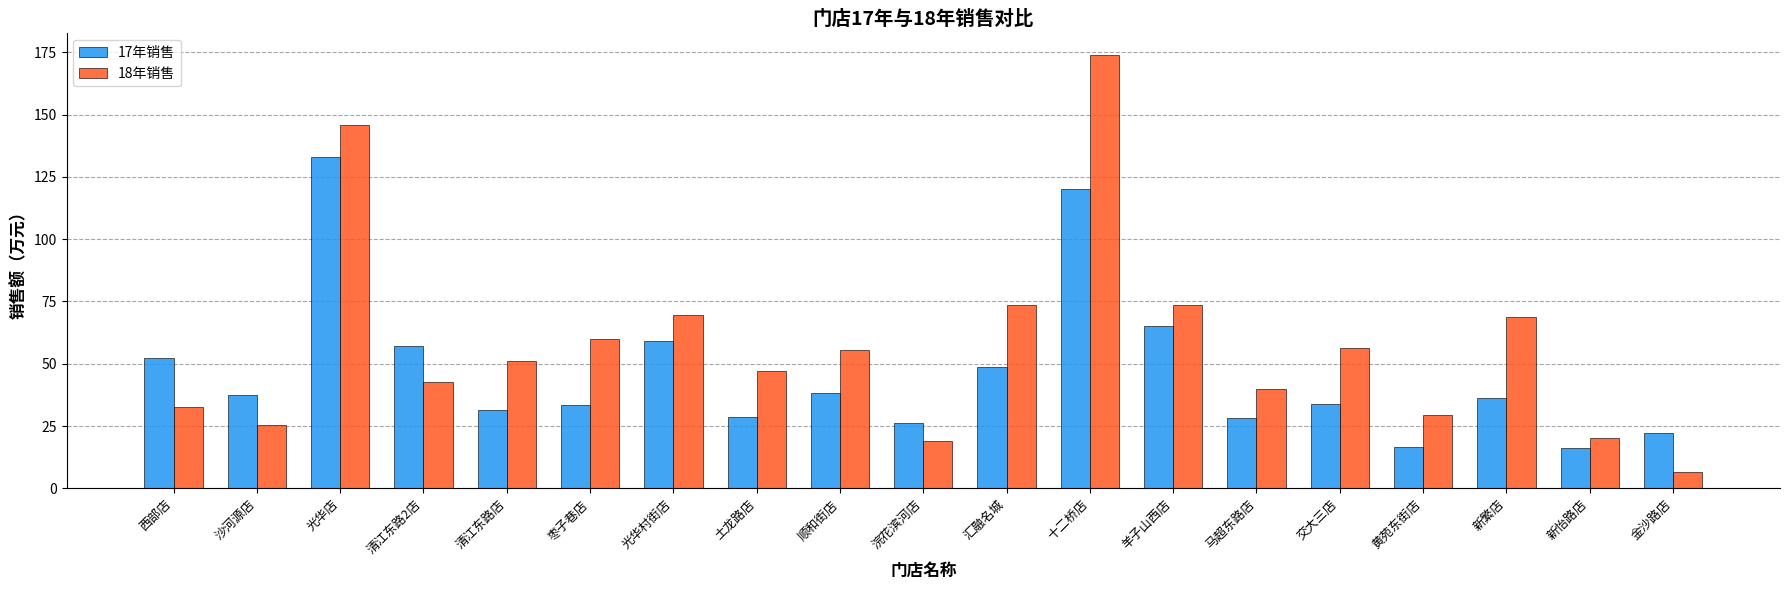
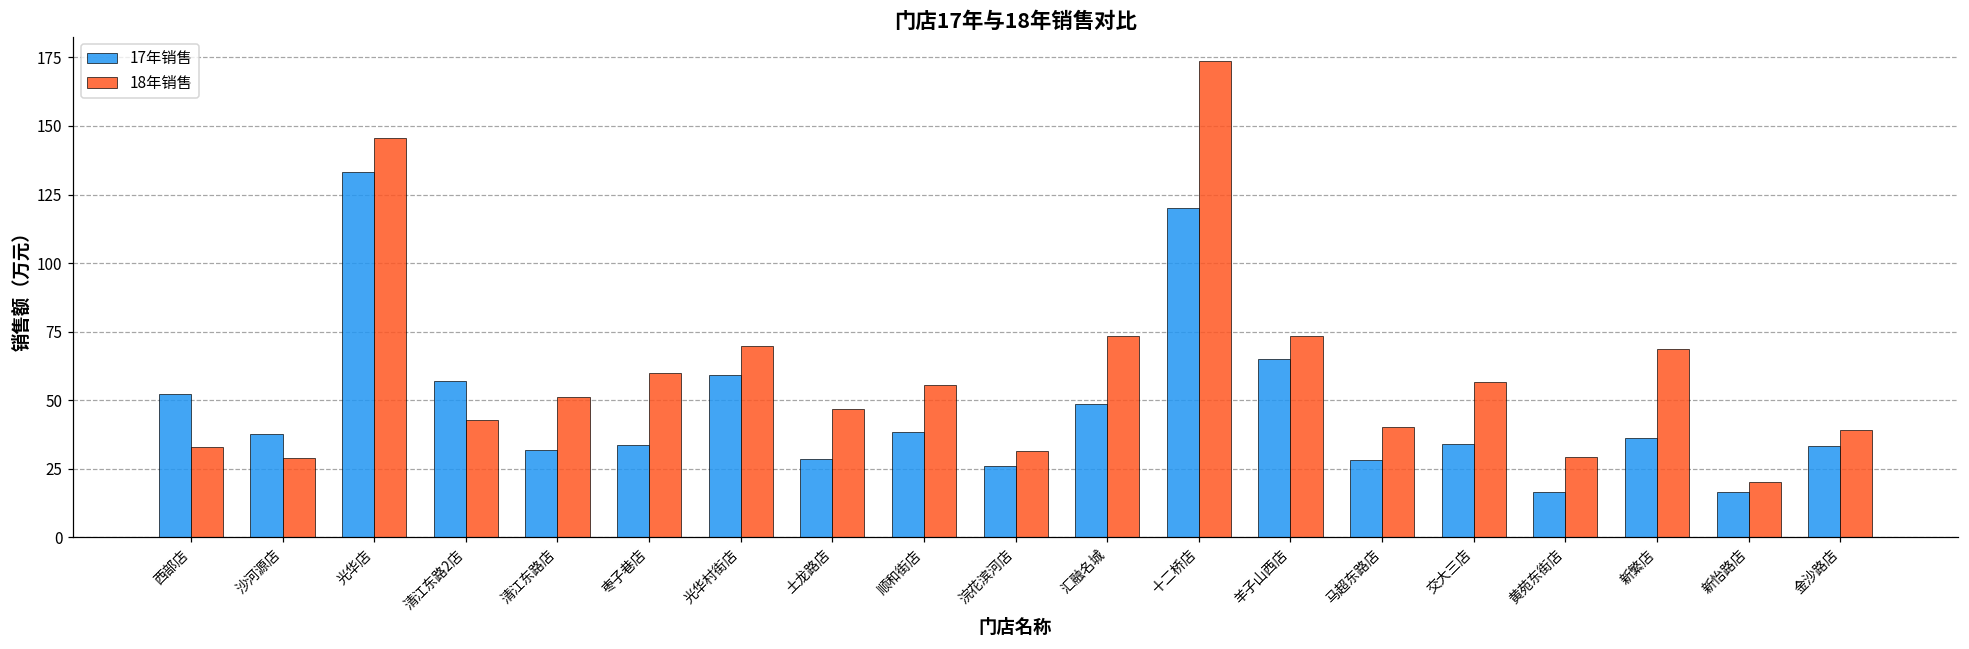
  {
    "17年销售": {
      "西部店": 52,
      "沙河源店": 38,
      "光华店": 133,
      "清江东路2店": 57,
      "清江东路店": 32,
      "枣子巷店": 34,
      "光华村街店": 59,
      "土龙路店": 29,
      "顺和街店": 38,
      "浣花滨河店": 26,
      "汇融名城": 49,
      "十二桥店": 120,
      "羊子山西店": 65,
      "马超东路店": 28,
      "交大三店": 34,
      "黄苑东街店": 17,
      "新繁店": 36,
      "新怡路店": 16,
-     "金沙路店": 22
+     "金沙路店": 33
    },
    "18年销售": {
      "西部店": 33,
-     "沙河源店": 25,
+     "沙河源店": 29,
      "光华店": 146,
      "清江东路2店": 43,
      "清江东路店": 51,
      "枣子巷店": 60,
      "光华村街店": 70,
      "土龙路店": 47,
      "顺和街店": 56,
-     "浣花滨河店": 19,
+     "浣花滨河店": 31,
      "汇融名城": 74,
      "十二桥店": 174,
      "羊子山西店": 73,
      "马超东路店": 40,
      "交大三店": 56,
      "黄苑东街店": 29,
      "新繁店": 69,
      "新怡路店": 20,
-     "金沙路店": 7
+     "金沙路店": 39
    }
  }
